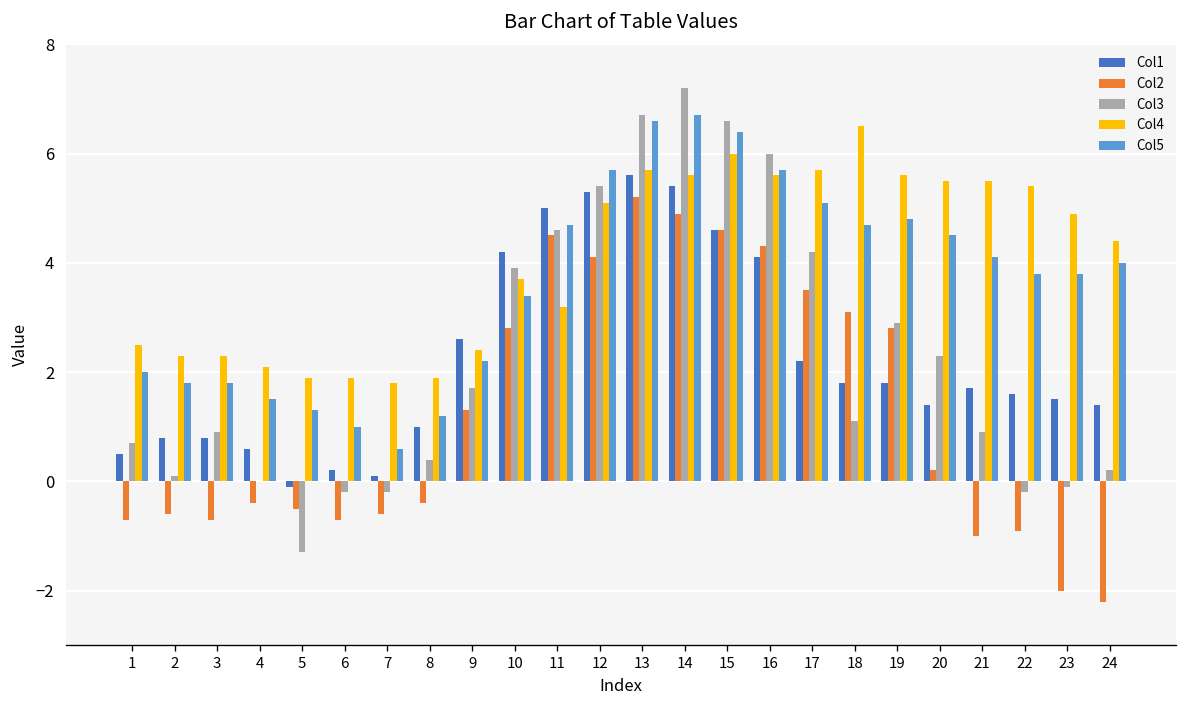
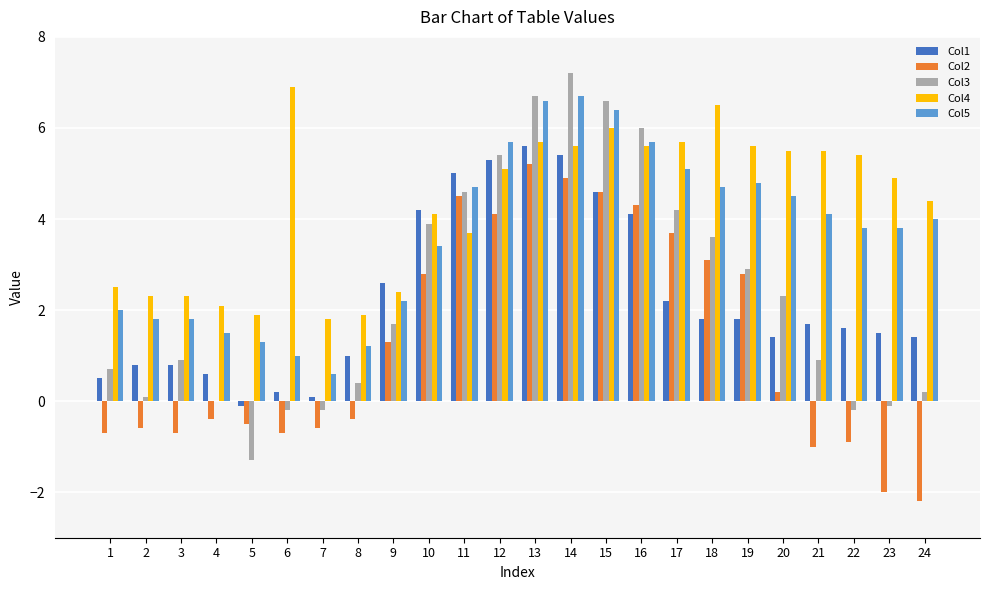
  {
    "Col2": {
      "1": -0.7,
      "2": -0.6,
      "3": -0.7,
      "4": -0.4,
      "5": -0.5,
      "6": -0.7,
      "7": -0.6,
      "8": -0.4,
      "9": 1.3,
      "10": 2.8,
      "11": 4.5,
      "12": 4.1,
      "13": 5.2,
      "14": 4.9,
      "15": 4.6,
      "16": 4.3,
-     "17": 3.5,
+     "17": 3.7,
      "18": 3.1,
      "19": 2.8,
      "20": 0.2,
      "21": -1.0,
      "22": -0.9,
      "23": -2.0,
      "24": -2.2
    },
    "Col3": {
      "1": 0.7,
      "2": 0.1,
      "3": 0.9,
      "4": 0.0,
      "5": -1.3,
      "6": -0.2,
      "7": -0.2,
      "8": 0.4,
      "9": 1.7,
      "10": 3.9,
      "11": 4.6,
      "12": 5.4,
      "13": 6.7,
      "14": 7.2,
      "15": 6.6,
      "16": 6.0,
      "17": 4.2,
-     "18": 1.1,
+     "18": 3.6,
      "19": 2.9,
      "20": 2.3,
      "21": 0.9,
      "22": -0.2,
      "23": -0.1,
      "24": 0.2
    },
    "Col4": {
      "1": 2.5,
      "2": 2.3,
      "3": 2.3,
      "4": 2.1,
      "5": 1.9,
-     "6": 1.9,
+     "6": 6.9,
      "7": 1.8,
      "8": 1.9,
      "9": 2.4,
-     "10": 3.7,
-     "11": 3.2,
+     "10": 4.1,
+     "11": 3.7,
      "12": 5.1,
      "13": 5.7,
      "14": 5.6,
      "15": 6.0,
      "16": 5.6,
      "17": 5.7,
      "18": 6.5,
      "19": 5.6,
      "20": 5.5,
      "21": 5.5,
      "22": 5.4,
      "23": 4.9,
      "24": 4.4
    }
  }
